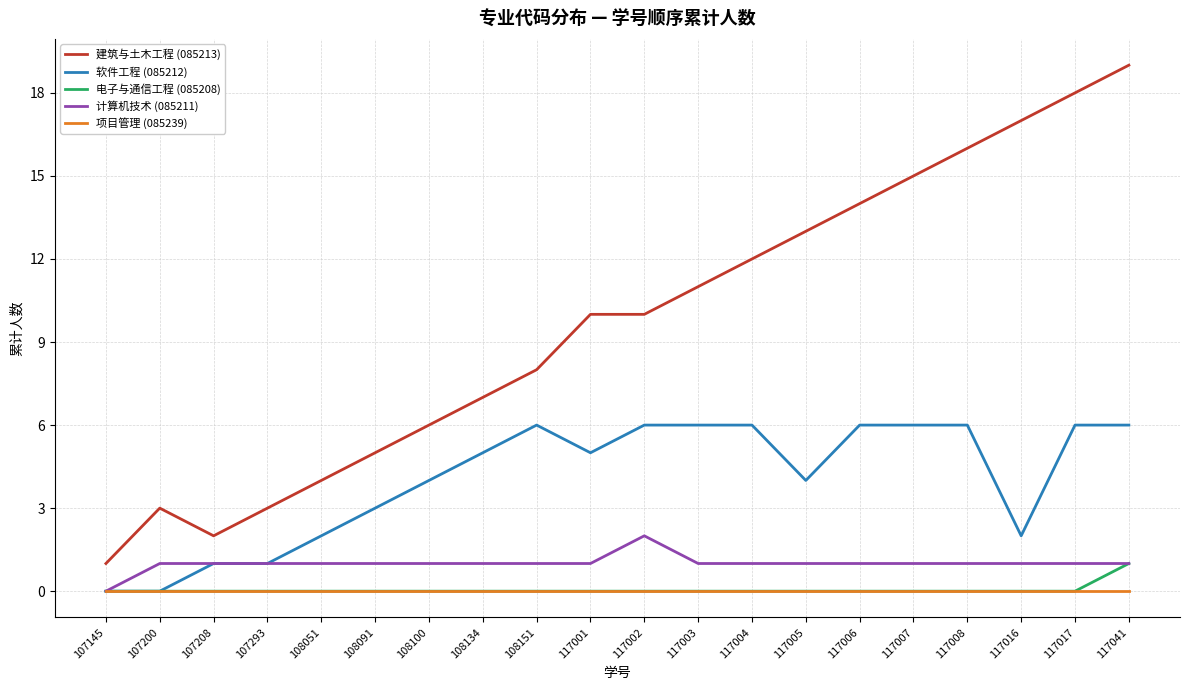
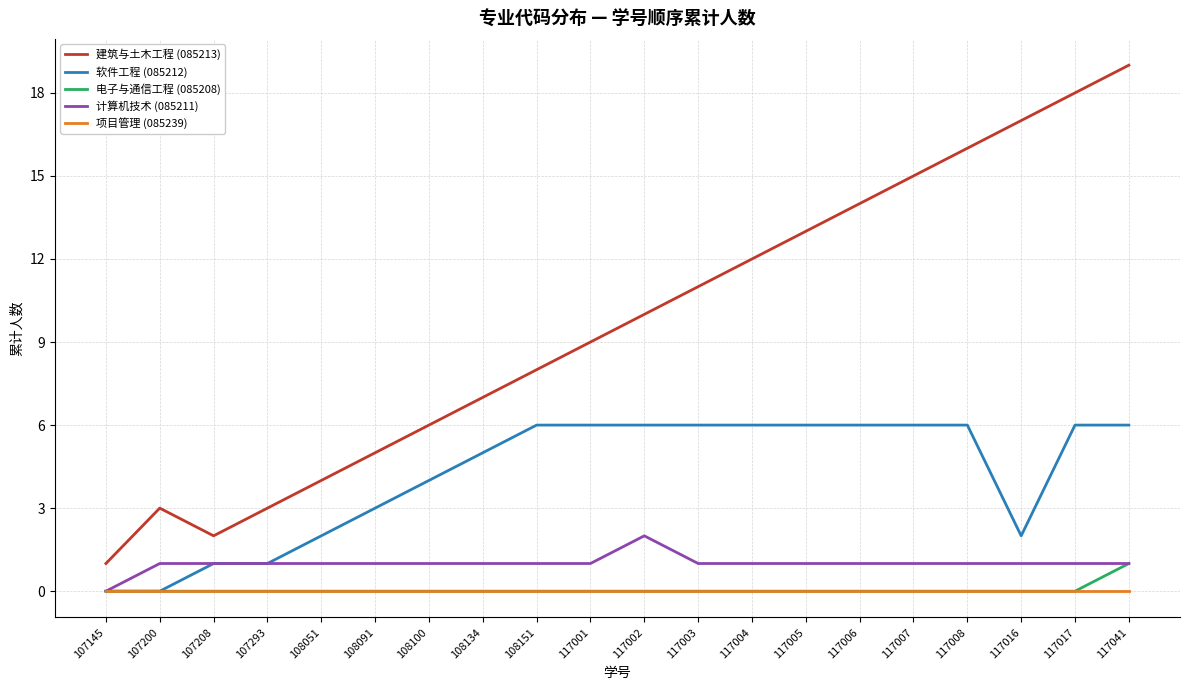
  {
    "建筑与土木工程 (085213)": {
      "107145": 1,
      "107200": 3,
      "107208": 2,
      "107293": 3,
      "108051": 4,
      "108091": 5,
      "108100": 6,
      "108134": 7,
      "108151": 8,
-     "117001": 10,
+     "117001": 9,
      "117002": 10,
      "117003": 11,
      "117004": 12,
      "117005": 13,
      "117006": 14,
      "117007": 15,
      "117008": 16,
      "117016": 17,
      "117017": 18,
      "117041": 19
    },
    "软件工程 (085212)": {
      "108051": 2,
      "108091": 3,
      "108100": 4,
      "108134": 5,
      "108151": 6,
-     "117001": 5,
+     "117001": 6,
      "117002": 6,
      "117003": 6,
      "117004": 6,
-     "117005": 4,
+     "117005": 6,
      "117006": 6,
      "117007": 6,
      "117008": 6,
      "117016": 2,
      "117017": 6,
      "117041": 6
    },
    "计算机技术 (085211)": {
      "107200": 1,
      "108051": 1,
      "108091": 1,
      "108100": 1,
      "108134": 1,
      "108151": 1,
      "117001": 1,
      "117002": 2,
      "117003": 1,
      "117004": 1,
      "117005": 1,
      "117006": 1,
      "117007": 1,
      "117008": 1,
      "117016": 1,
      "117017": 1
    },
    "项目管理 (085239)": {
      "117041": 0
    }
  }
